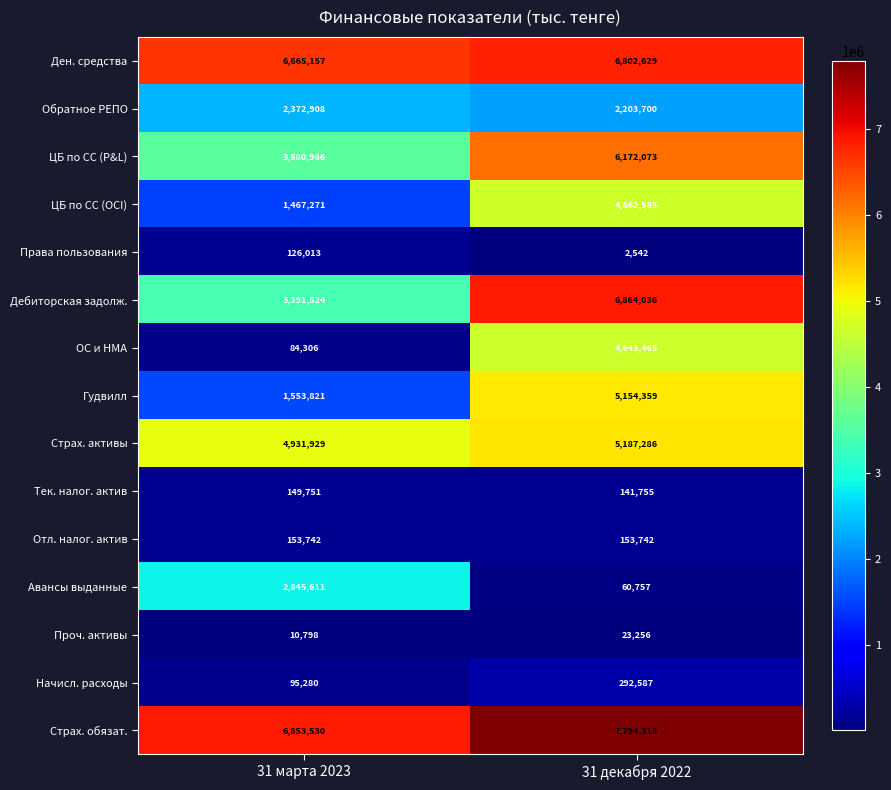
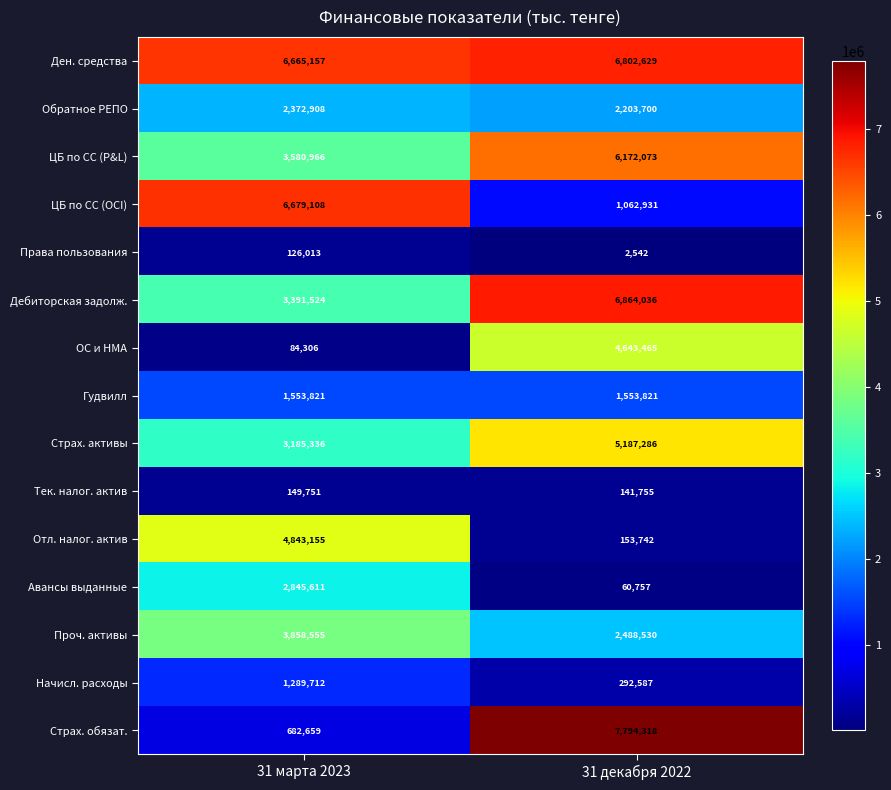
  {
    "Ден. средства": {
      "31 марта 2023": "6,665,157",
      "31 декабря 2022": "6,802,629"
    },
    "Обратное РЕПО": {
      "31 марта 2023": "2,372,908",
      "31 декабря 2022": "2,203,700"
    },
    "ЦБ по СС (P&L)": {
      "31 марта 2023": "3,580,966",
      "31 декабря 2022": "6,172,073"
    },
    "ЦБ по СС (OCI)": {
-     "31 марта 2023": "1,467,271",
-     "31 декабря 2022": "4,662,585"
+     "31 марта 2023": "6,679,108",
+     "31 декабря 2022": "1,062,931"
    },
    "Права пользования": {
      "31 марта 2023": "126,013",
      "31 декабря 2022": "2,542"
    },
    "Дебиторская задолж.": {
      "31 марта 2023": "3,391,524",
      "31 декабря 2022": "6,864,036"
    },
    "ОС и НМА": {
      "31 марта 2023": "84,306",
      "31 декабря 2022": "4,643,465"
    },
    "Гудвилл": {
      "31 марта 2023": "1,553,821",
-     "31 декабря 2022": "5,154,359"
+     "31 декабря 2022": "1,553,821"
    },
    "Страх. активы": {
-     "31 марта 2023": "4,931,929",
+     "31 марта 2023": "3,185,336",
      "31 декабря 2022": "5,187,286"
    },
    "Тек. налог. актив": {
      "31 марта 2023": "149,751",
      "31 декабря 2022": "141,755"
    },
    "Отл. налог. актив": {
-     "31 марта 2023": "153,742",
+     "31 марта 2023": "4,843,155",
      "31 декабря 2022": "153,742"
    },
    "Авансы выданные": {
      "31 марта 2023": "2,845,611",
      "31 декабря 2022": "60,757"
    },
    "Проч. активы": {
-     "31 марта 2023": "10,798",
-     "31 декабря 2022": "23,256"
+     "31 марта 2023": "3,858,555",
+     "31 декабря 2022": "2,488,530"
    },
    "Начисл. расходы": {
-     "31 марта 2023": "95,280",
+     "31 марта 2023": "1,289,712",
      "31 декабря 2022": "292,587"
    },
    "Страх. обязат.": {
-     "31 марта 2023": "6,853,530",
+     "31 марта 2023": "682,659",
      "31 декабря 2022": "7,794,318"
    }
  }
